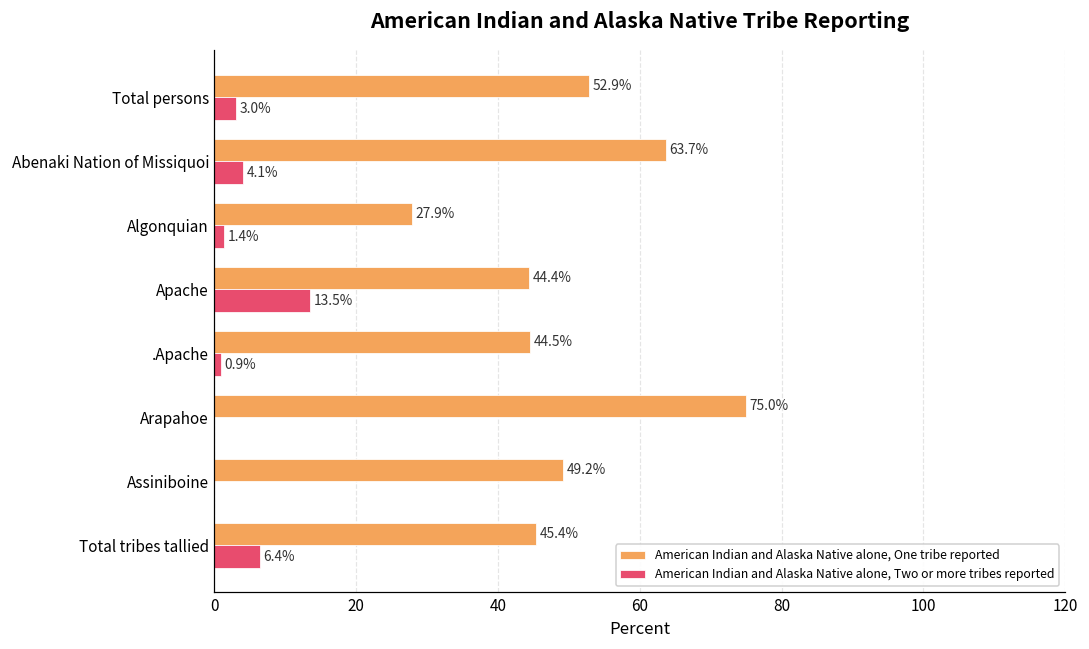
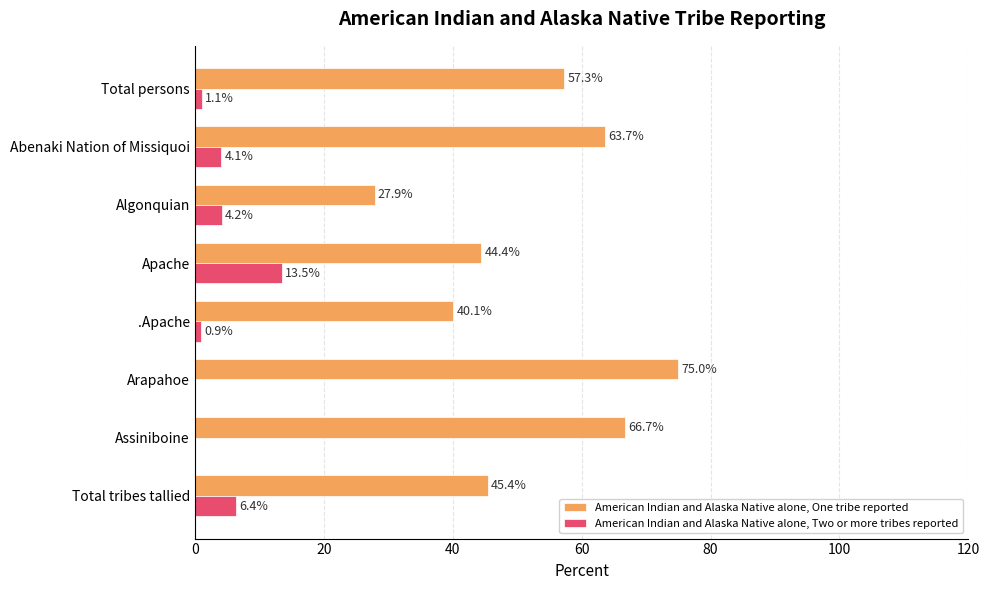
  {
    "American Indian and Alaska Native alone, One tribe reported": {
-     "Total persons": "52.9%",
+     "Total persons": "57.3%",
      "Abenaki Nation of Missiquoi": "63.7%",
      "Algonquian": "27.9%",
      "Apache": "44.4%",
-     ".Apache": "44.5%",
+     ".Apache": "40.1%",
      "Arapahoe": "75.0%",
-     "Assiniboine": "49.2%",
+     "Assiniboine": "66.7%",
      "Total tribes tallied": "45.4%"
    },
    "American Indian and Alaska Native alone, Two or more tribes reported": {
-     "Total persons": "3.0%",
+     "Total persons": "1.1%",
      "Abenaki Nation of Missiquoi": "4.1%",
-     "Algonquian": "1.4%",
+     "Algonquian": "4.2%",
      "Apache": "13.5%",
      ".Apache": "0.9%",
      "Total tribes tallied": "6.4%"
    }
  }
